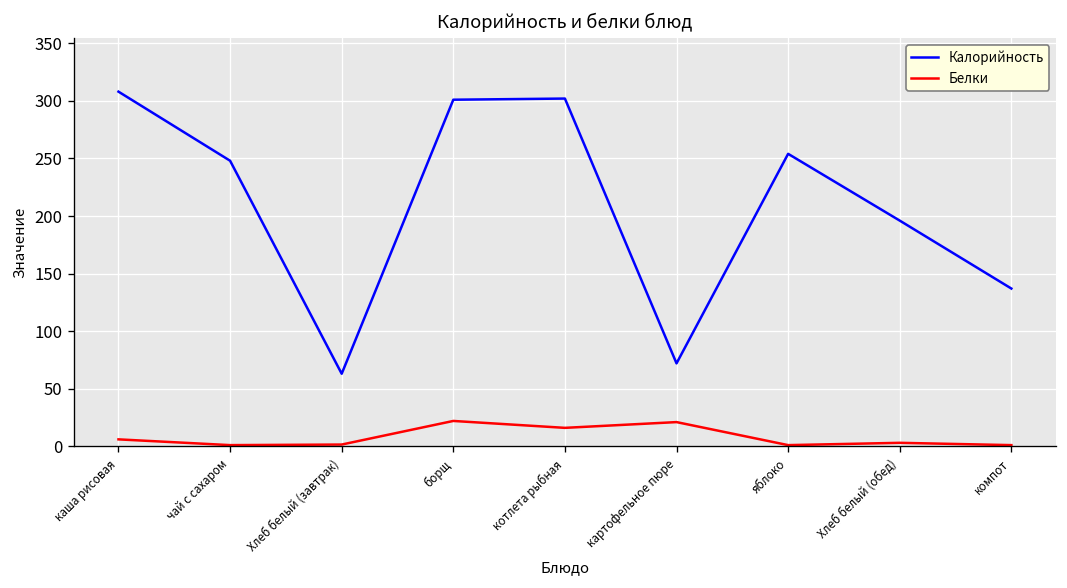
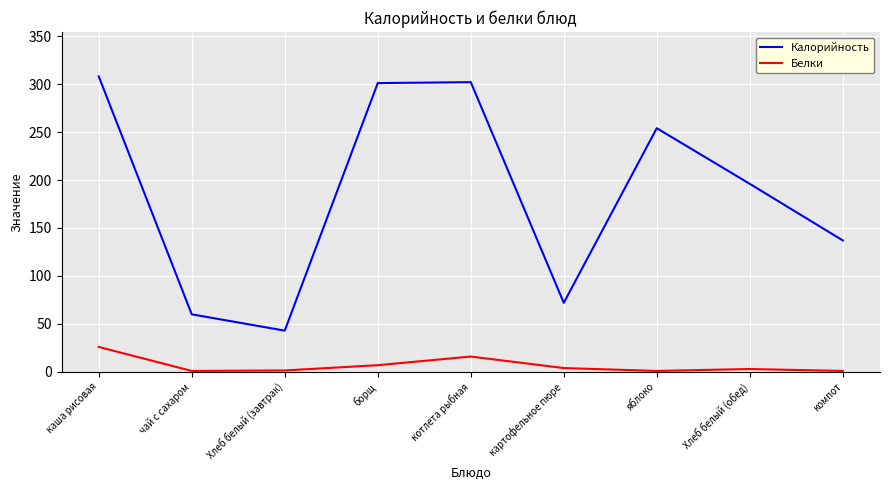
  {
    "Калорийность": {
      "каша рисовая": 310,
-     "чай с сахаром": 250,
-     "Хлеб белый (завтрак)": 60,
+     "чай с сахаром": 60,
+     "Хлеб белый (завтрак)": 40,
      "борщ": 300,
      "котлета рыбная": 300,
      "картофельное пюре": 70,
      "яблоко": 250,
      "Хлеб белый (обед)": 200,
      "компот": 140
    },
    "Белки": {
-     "каша рисовая": 10,
+     "каша рисовая": 30,
      "чай с сахаром": 0,
      "Хлеб белый (завтрак)": 0,
-     "борщ": 20,
+     "борщ": 10,
      "котлета рыбная": 20,
-     "картофельное пюре": 20,
+     "картофельное пюре": 0,
      "яблоко": 0,
      "Хлеб белый (обед)": 0,
      "компот": 0
    }
  }
